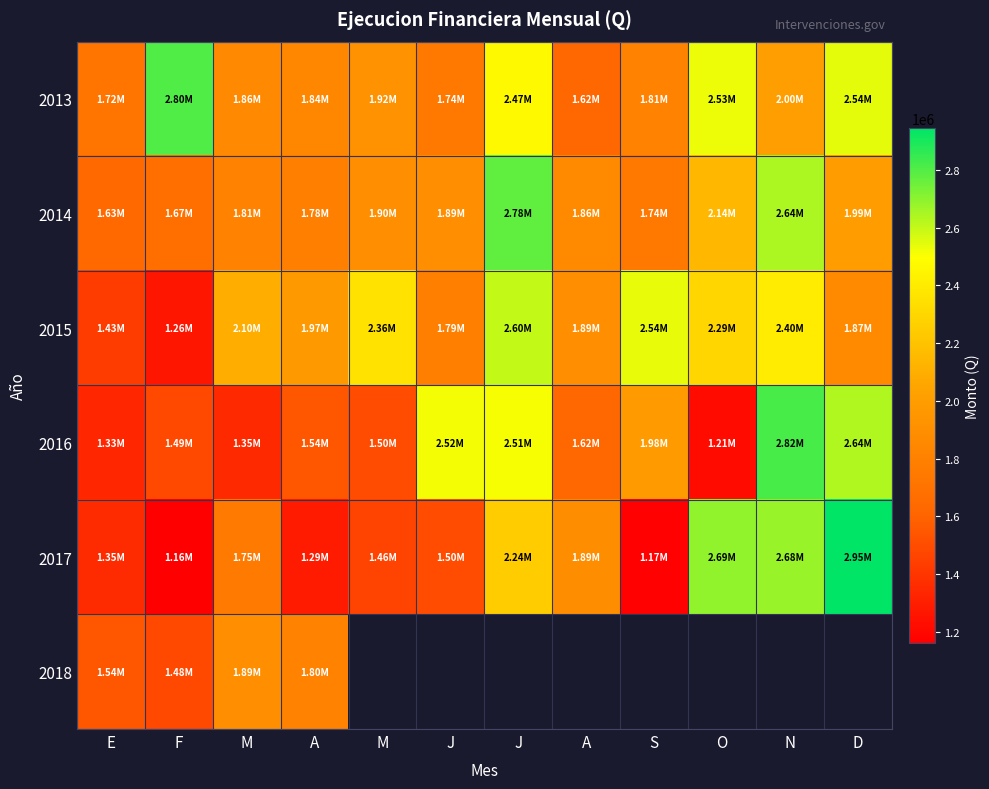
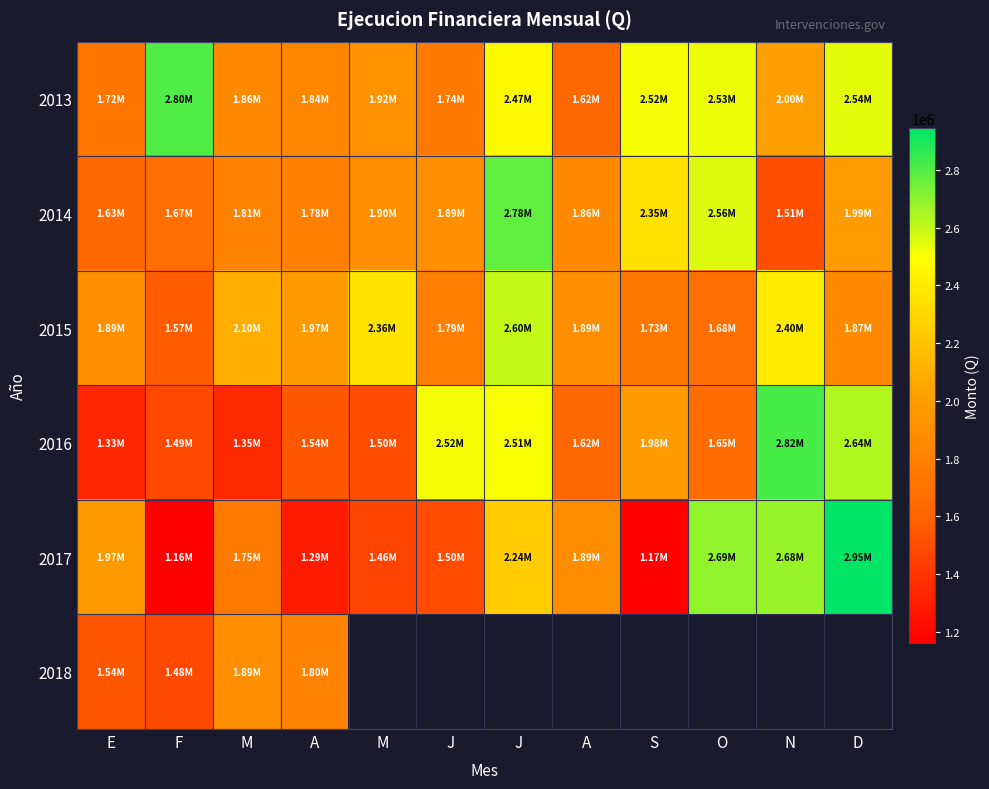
  {
    "2013": {
      "E": "1.72M",
      "F": "2.80M",
-     "S": "1.81M",
+     "S": "2.52M",
      "O": "2.53M",
      "N": "2.00M",
      "D": "2.54M"
    },
    "2014": {
      "E": "1.63M",
      "F": "1.67M",
-     "S": "1.74M",
-     "O": "2.14M",
-     "N": "2.64M",
+     "S": "2.35M",
+     "O": "2.56M",
+     "N": "1.51M",
      "D": "1.99M"
    },
    "2015": {
-     "E": "1.43M",
-     "F": "1.26M",
-     "S": "2.54M",
-     "O": "2.29M",
+     "E": "1.89M",
+     "F": "1.57M",
+     "S": "1.73M",
+     "O": "1.68M",
      "N": "2.40M",
      "D": "1.87M"
    },
    "2016": {
      "E": "1.33M",
      "F": "1.49M",
      "S": "1.98M",
-     "O": "1.21M",
+     "O": "1.65M",
      "N": "2.82M",
      "D": "2.64M"
    },
    "2017": {
-     "E": "1.35M",
+     "E": "1.97M",
      "F": "1.16M",
      "S": "1.17M",
      "O": "2.69M",
      "N": "2.68M",
      "D": "2.95M"
    },
    "2018": {
      "E": "1.54M",
      "F": "1.48M",
      "M": "1.89M",
      "A": "1.80M"
    }
  }
